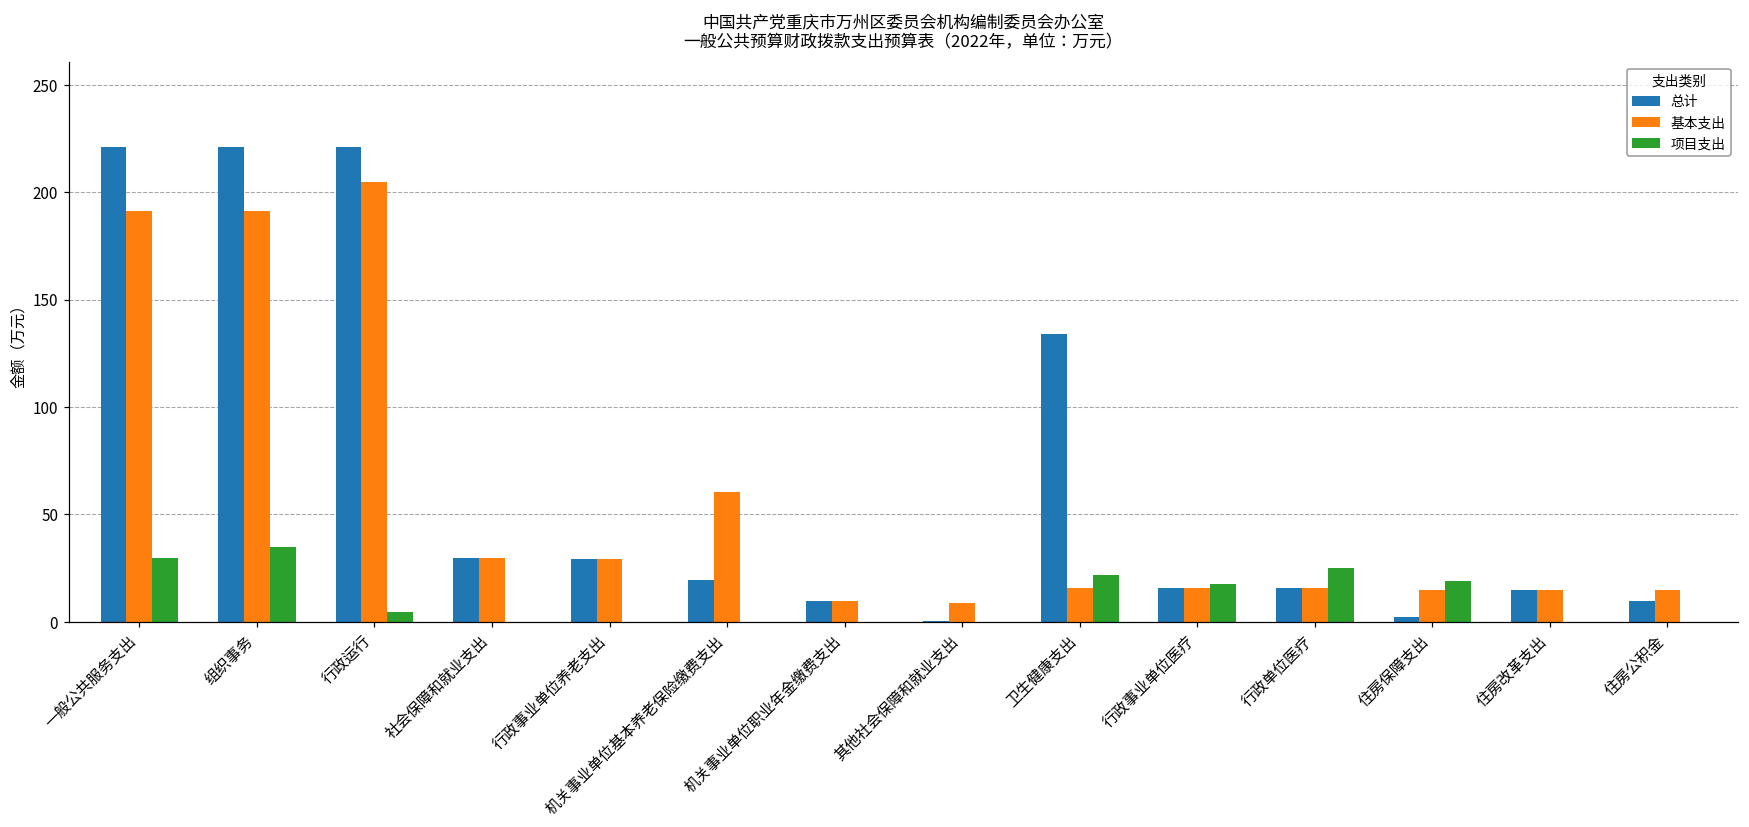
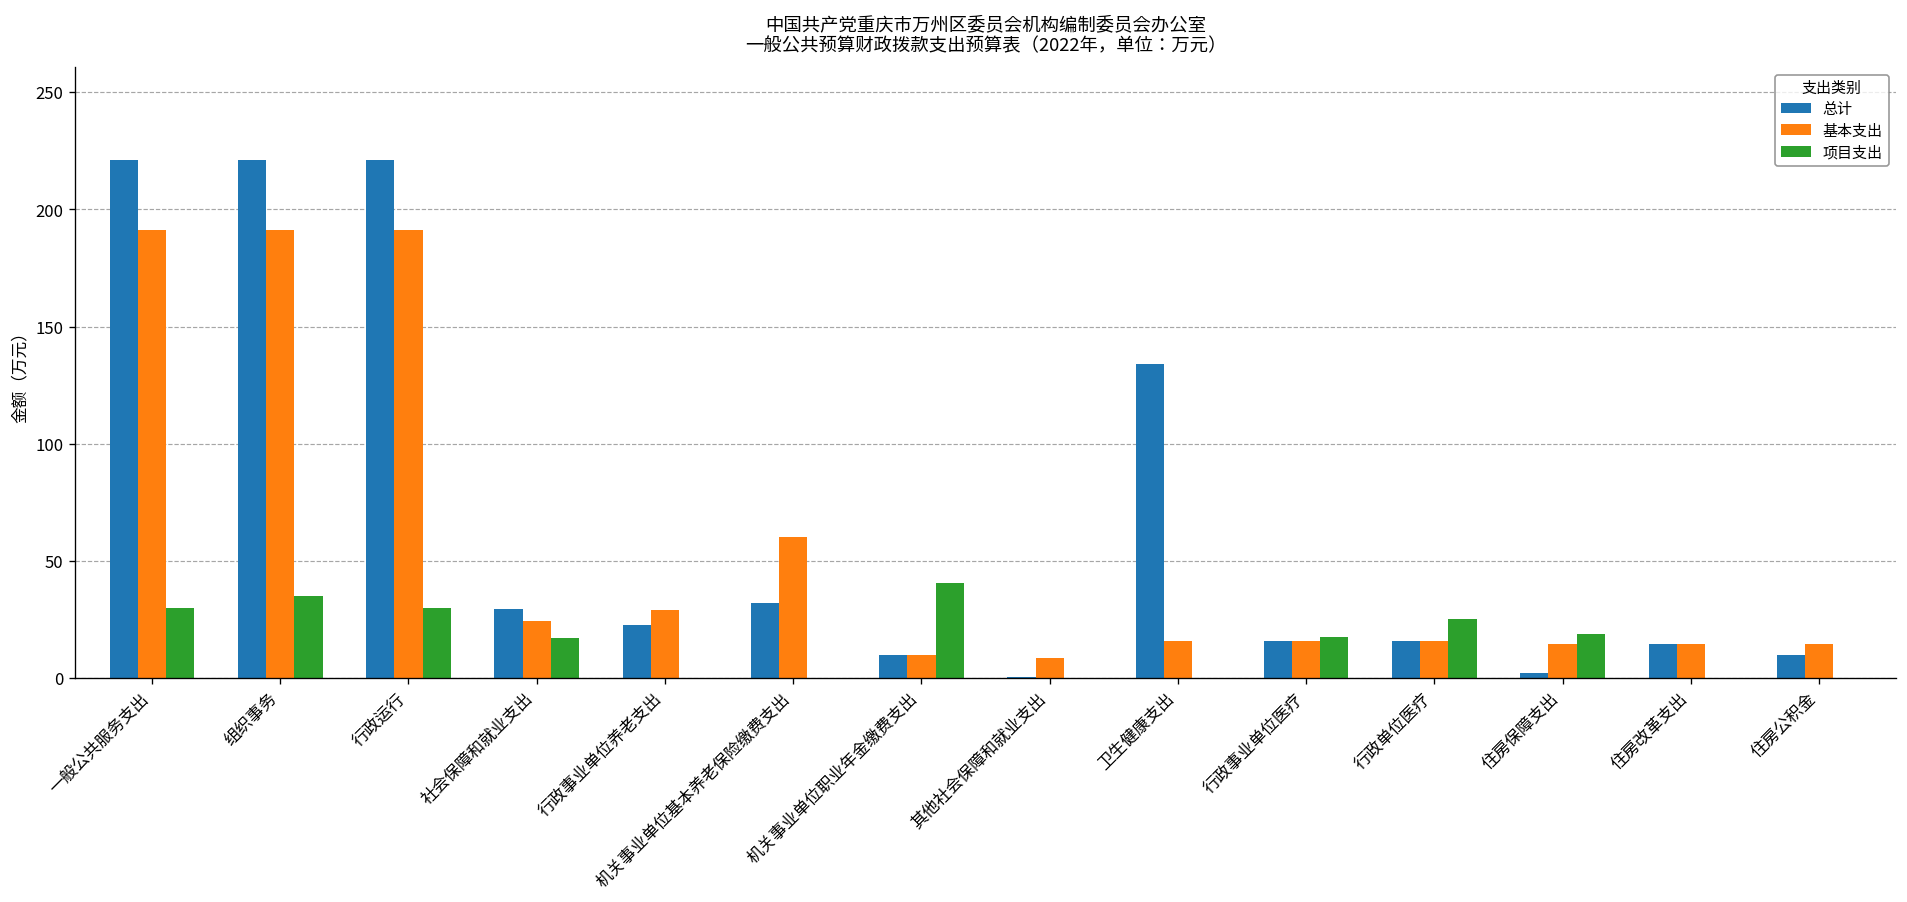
  {
    "总计": {
      "一般公共服务支出": 221,
      "组织事务": 221,
      "行政运行": 221,
      "社会保障和就业支出": 30,
-     "行政事业单位养老支出": 29,
-     "机关事业单位基本养老保险缴费支出": 19,
+     "行政事业单位养老支出": 22,
+     "机关事业单位基本养老保险缴费支出": 32,
      "机关事业单位职业年金缴费支出": 10,
      "卫生健康支出": 134,
      "行政事业单位医疗": 16,
      "行政单位医疗": 16,
      "住房保障支出": 2,
      "住房改革支出": 15,
      "住房公积金": 10
    },
    "基本支出": {
      "一般公共服务支出": 191,
      "组织事务": 191,
-     "行政运行": 205,
-     "社会保障和就业支出": 30,
+     "行政运行": 191,
+     "社会保障和就业支出": 25,
      "行政事业单位养老支出": 29,
      "机关事业单位基本养老保险缴费支出": 60,
      "机关事业单位职业年金缴费支出": 10,
      "其他社会保障和就业支出": 9,
      "卫生健康支出": 16,
      "行政事业单位医疗": 16,
      "行政单位医疗": 16,
      "住房保障支出": 15,
      "住房改革支出": 15,
      "住房公积金": 15
    },
    "项目支出": {
      "一般公共服务支出": 30,
      "组织事务": 35,
-     "行政运行": 5,
-     "社会保障和就业支出": 0,
+     "行政运行": 30,
+     "社会保障和就业支出": 17,
      "行政事业单位养老支出": 0,
      "机关事业单位基本养老保险缴费支出": 0,
-     "机关事业单位职业年金缴费支出": 0,
+     "机关事业单位职业年金缴费支出": 40,
      "其他社会保障和就业支出": 0,
-     "卫生健康支出": 22,
+     "卫生健康支出": 0,
      "行政事业单位医疗": 18,
      "行政单位医疗": 25,
      "住房保障支出": 19,
      "住房改革支出": 0,
      "住房公积金": 0
    }
  }
